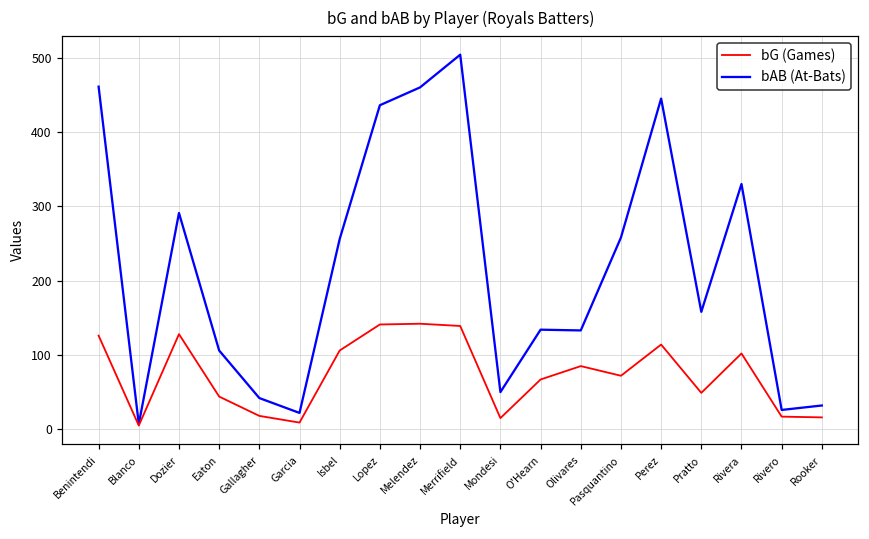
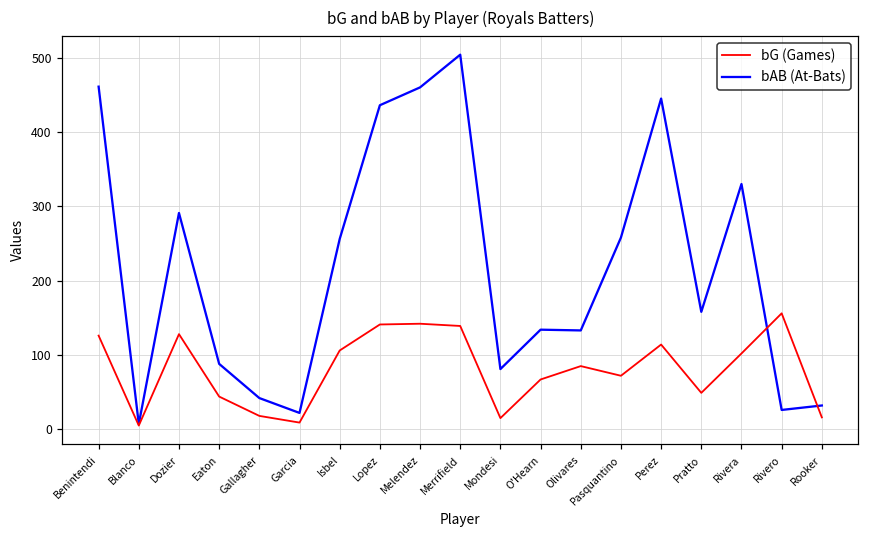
  {
    "bG (Games)": {
      "Benintendi": 130,
      "Dozier": 130,
      "Eaton": 40,
      "Gallagher": 20,
      "Garcia": 10,
      "Isbel": 110,
      "Lopez": 140,
      "Melendez": 140,
      "Merrifield": 140,
      "Mondesi": 20,
      "O'Hearn": 70,
      "Olivares": 90,
      "Pasquantino": 70,
      "Perez": 110,
      "Pratto": 50,
      "Rivera": 100,
-     "Rivero": 20,
+     "Rivero": 160,
      "Rooker": 20
    },
    "bAB (At-Bats)": {
      "Benintendi": 460,
      "Dozier": 290,
-     "Eaton": 110,
+     "Eaton": 90,
      "Gallagher": 40,
      "Garcia": 20,
      "Isbel": 260,
      "Lopez": 440,
      "Melendez": 460,
      "Merrifield": 500,
-     "Mondesi": 50,
+     "Mondesi": 80,
      "O'Hearn": 130,
      "Olivares": 130,
      "Pasquantino": 260,
      "Perez": 450,
      "Pratto": 160,
      "Rivera": 330,
      "Rivero": 30,
      "Rooker": 30
    }
  }
